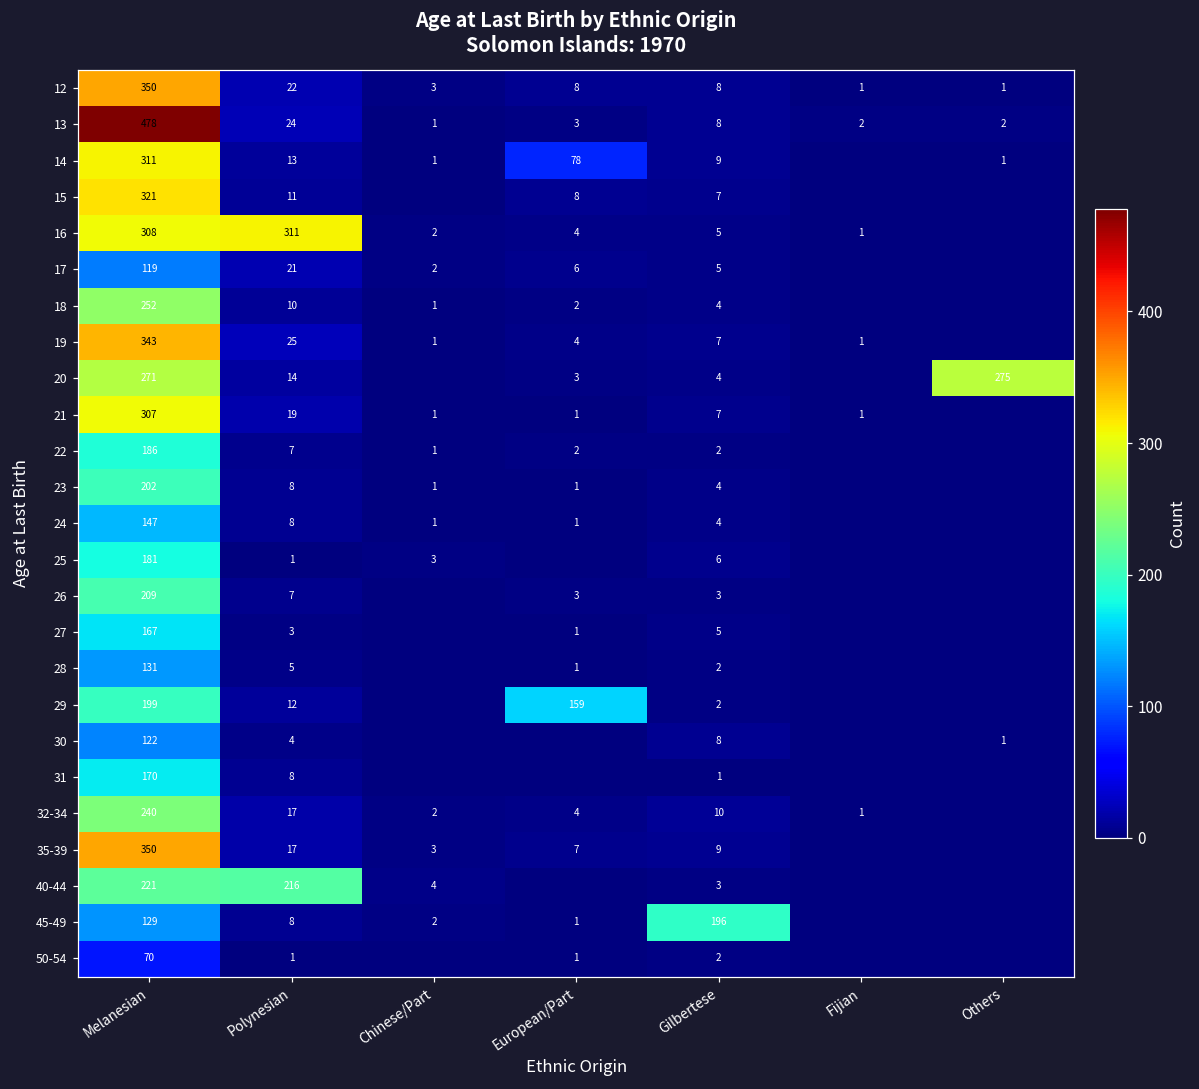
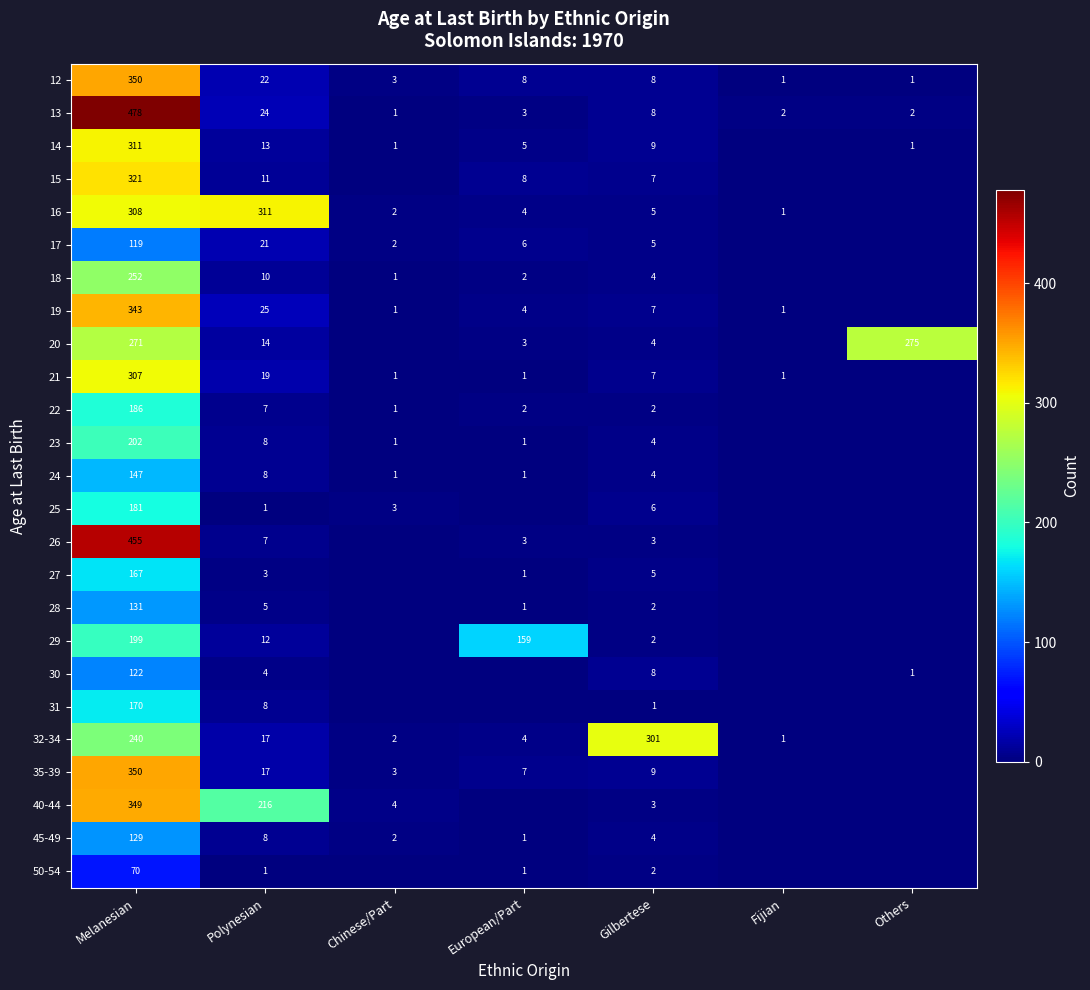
  {
    "12": {
      "Melanesian": 350,
      "Polynesian": 22,
      "Chinese/Part": 3,
      "European/Part": 8,
      "Gilbertese": 8,
      "Fijian": 1,
      "Others": 1
    },
    "13": {
      "Melanesian": 478,
      "Polynesian": 24,
      "Chinese/Part": 1,
      "European/Part": 3,
      "Gilbertese": 8,
      "Fijian": 2,
      "Others": 2
    },
    "14": {
      "Melanesian": 311,
      "Polynesian": 13,
      "Chinese/Part": 1,
-     "European/Part": 78,
+     "European/Part": 5,
      "Gilbertese": 9,
      "Others": 1
    },
    "15": {
      "Melanesian": 321,
      "Polynesian": 11,
      "European/Part": 8,
      "Gilbertese": 7
    },
    "16": {
      "Melanesian": 308,
      "Polynesian": 311,
      "Chinese/Part": 2,
      "European/Part": 4,
      "Gilbertese": 5,
      "Fijian": 1
    },
    "17": {
      "Melanesian": 119,
      "Polynesian": 21,
      "Chinese/Part": 2,
      "European/Part": 6,
      "Gilbertese": 5
    },
    "18": {
      "Melanesian": 252,
      "Polynesian": 10,
      "Chinese/Part": 1,
      "European/Part": 2,
      "Gilbertese": 4
    },
    "19": {
      "Melanesian": 343,
      "Polynesian": 25,
      "Chinese/Part": 1,
      "European/Part": 4,
      "Gilbertese": 7,
      "Fijian": 1
    },
    "20": {
      "Melanesian": 271,
      "Polynesian": 14,
      "European/Part": 3,
      "Gilbertese": 4,
      "Others": 275
    },
    "21": {
      "Melanesian": 307,
      "Polynesian": 19,
      "Chinese/Part": 1,
      "European/Part": 1,
      "Gilbertese": 7,
      "Fijian": 1
    },
    "22": {
      "Melanesian": 186,
      "Polynesian": 7,
      "Chinese/Part": 1,
      "European/Part": 2,
      "Gilbertese": 2
    },
    "23": {
      "Melanesian": 202,
      "Polynesian": 8,
      "Chinese/Part": 1,
      "European/Part": 1,
      "Gilbertese": 4
    },
    "24": {
      "Melanesian": 147,
      "Polynesian": 8,
      "Chinese/Part": 1,
      "European/Part": 1,
      "Gilbertese": 4
    },
    "25": {
      "Melanesian": 181,
      "Polynesian": 1,
      "Chinese/Part": 3,
      "Gilbertese": 6
    },
    "26": {
-     "Melanesian": 209,
+     "Melanesian": 455,
      "Polynesian": 7,
      "European/Part": 3,
      "Gilbertese": 3
    },
    "27": {
      "Melanesian": 167,
      "Polynesian": 3,
      "European/Part": 1,
      "Gilbertese": 5
    },
    "28": {
      "Melanesian": 131,
      "Polynesian": 5,
      "European/Part": 1,
      "Gilbertese": 2
    },
    "29": {
      "Melanesian": 199,
      "Polynesian": 12,
      "European/Part": 159,
      "Gilbertese": 2
    },
    "30": {
      "Melanesian": 122,
      "Polynesian": 4,
      "Gilbertese": 8,
      "Others": 1
    },
    "31": {
      "Melanesian": 170,
      "Polynesian": 8,
      "Gilbertese": 1
    },
    "32-34": {
      "Melanesian": 240,
      "Polynesian": 17,
      "Chinese/Part": 2,
      "European/Part": 4,
-     "Gilbertese": 10,
+     "Gilbertese": 301,
      "Fijian": 1
    },
    "35-39": {
      "Melanesian": 350,
      "Polynesian": 17,
      "Chinese/Part": 3,
      "European/Part": 7,
      "Gilbertese": 9
    },
    "40-44": {
-     "Melanesian": 221,
+     "Melanesian": 349,
      "Polynesian": 216,
      "Chinese/Part": 4,
      "Gilbertese": 3
    },
    "45-49": {
      "Melanesian": 129,
      "Polynesian": 8,
      "Chinese/Part": 2,
      "European/Part": 1,
-     "Gilbertese": 196
+     "Gilbertese": 4
    },
    "50-54": {
      "Melanesian": 70,
      "Polynesian": 1,
      "European/Part": 1,
      "Gilbertese": 2
    }
  }
